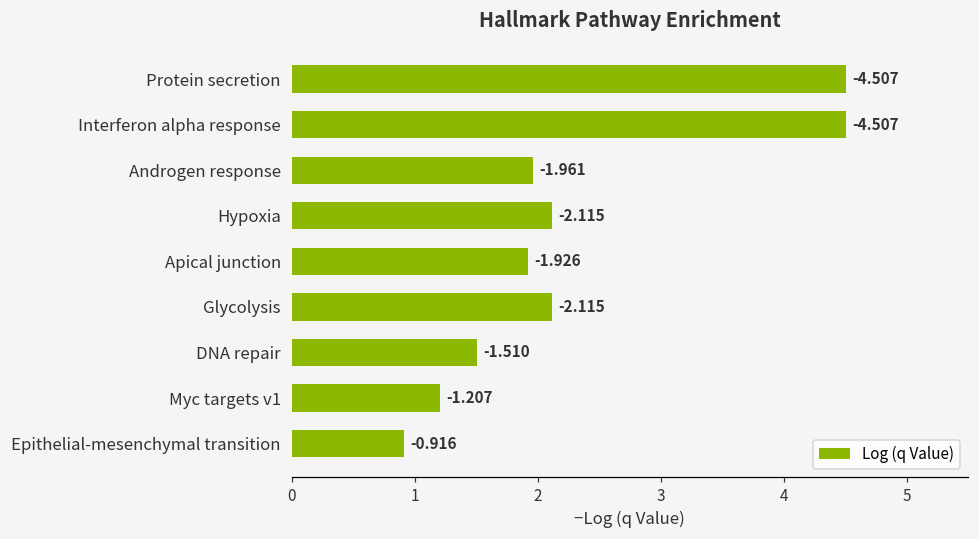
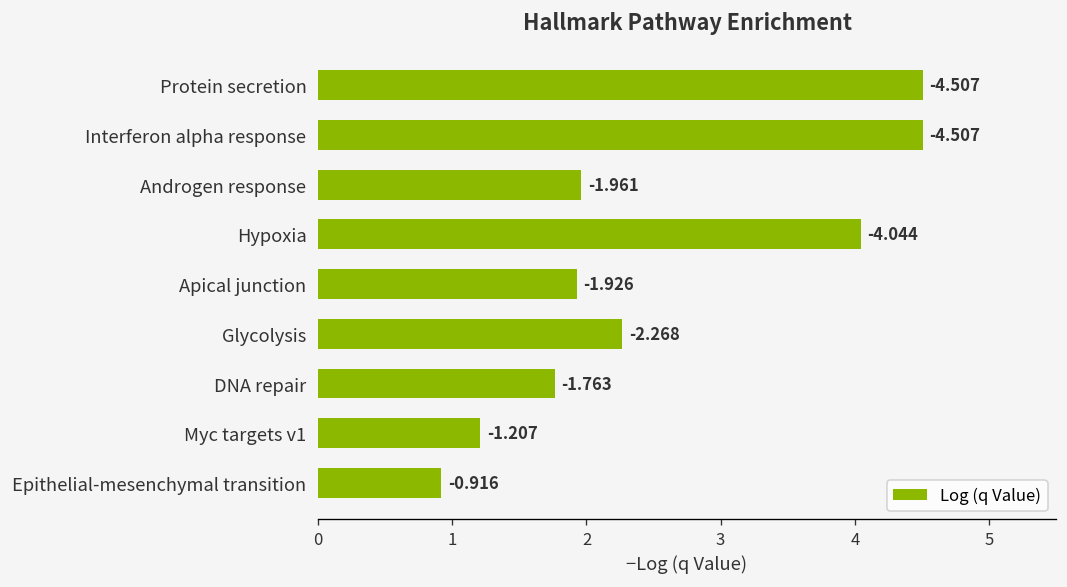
  {
-   "Hypoxia": -2.115,
-   "Glycolysis": -2.115,
-   "DNA repair": -1.510
+   "Hypoxia": -4.044,
+   "Glycolysis": -2.268,
+   "DNA repair": -1.763
  }
